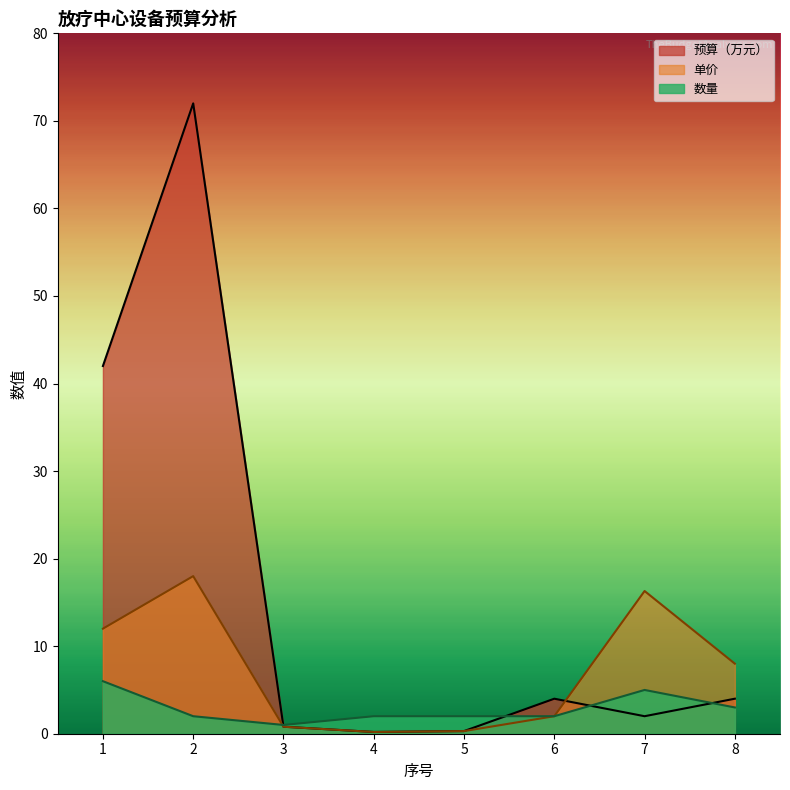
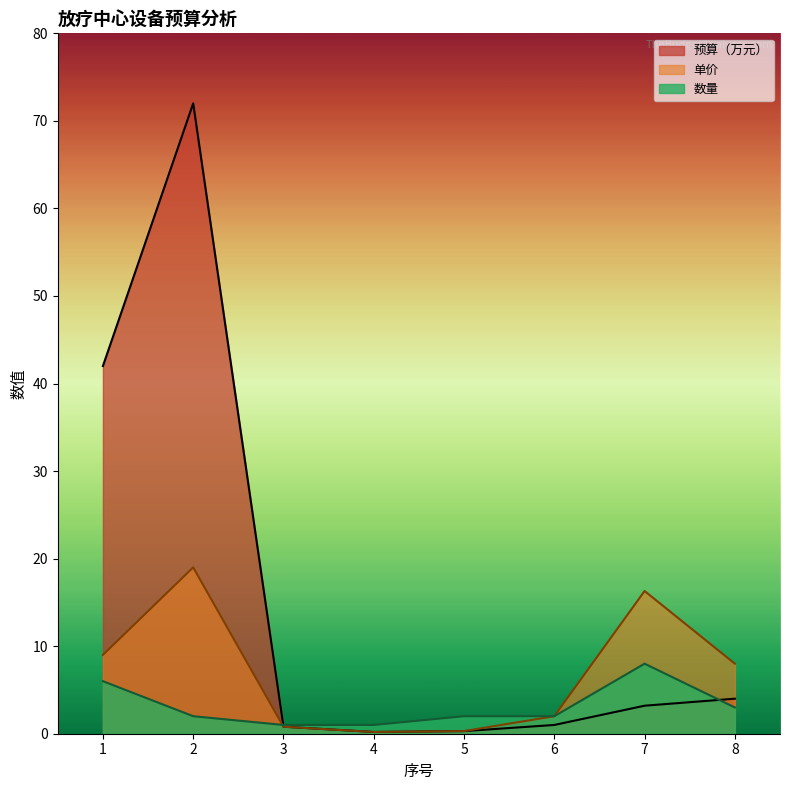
  {
    "预算（万元）": {
      "1": 42,
      "2": 72,
-     "6": 4,
-     "7": 2,
+     "6": 1,
+     "7": 3,
      "8": 4
    },
    "单价": {
-     "1": 12,
-     "2": 18,
+     "1": 9,
+     "2": 19,
      "7": 16,
      "8": 8
    },
    "数量": {
      "1": 6,
      "2": 2,
-     "4": 2,
+     "4": 1,
      "5": 2,
-     "7": 5,
+     "7": 8,
      "8": 3
    }
  }
